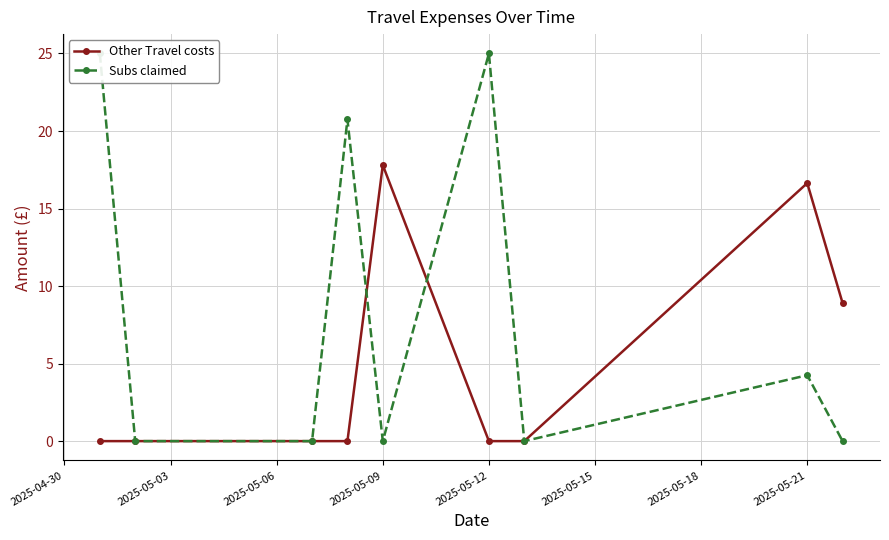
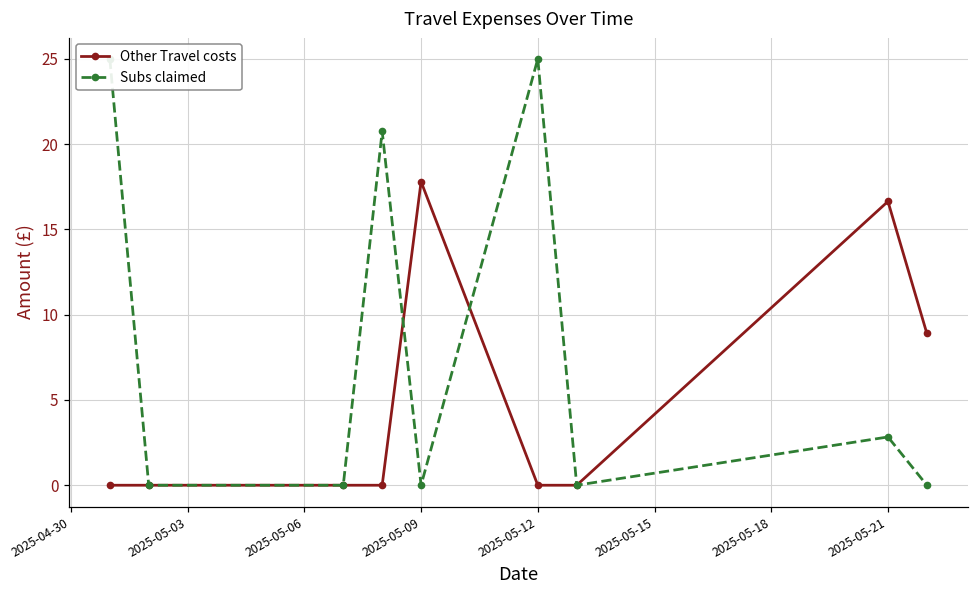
  {
    "Other Travel costs": {
      "2025-05-09": 17.8,
      "2025-05-12": 0.0,
      "2025-05-21": 16.6
    },
    "Subs claimed": {
      "2025-05-09": 0.0,
      "2025-05-12": 25.0,
-     "2025-05-21": 4.3
+     "2025-05-21": 2.8
    }
  }
